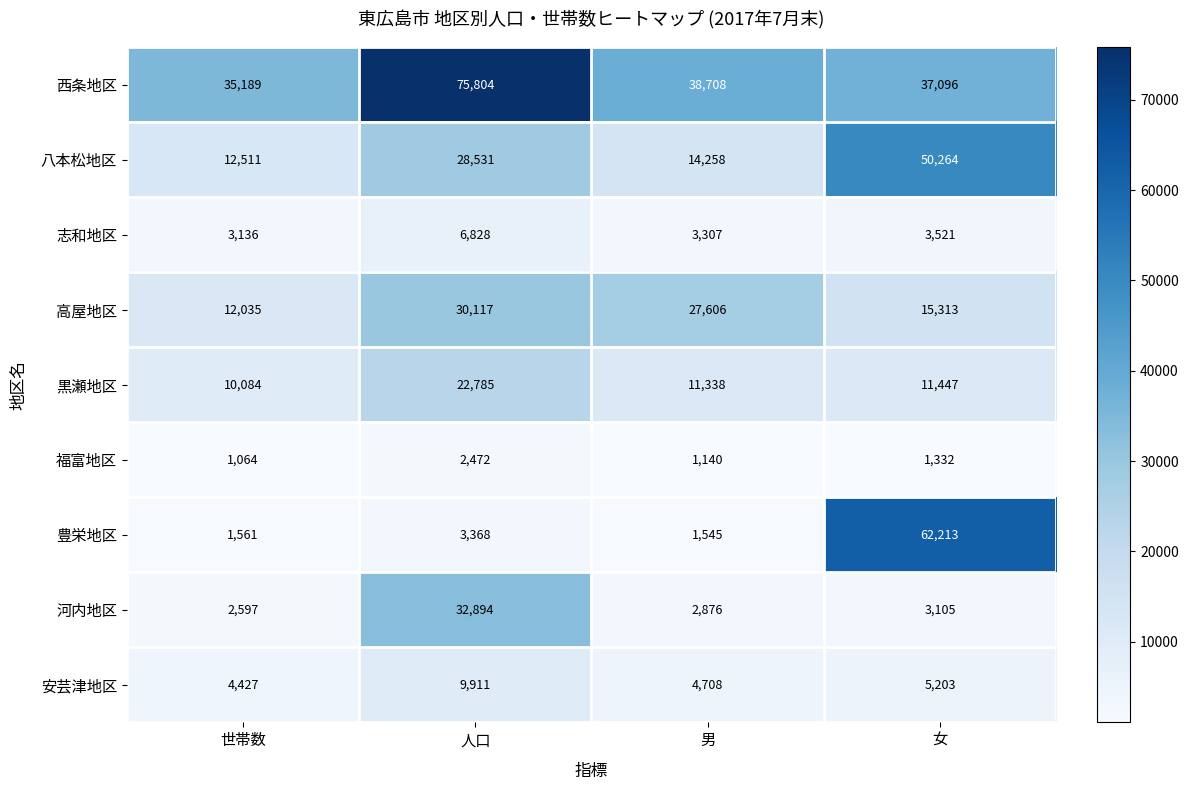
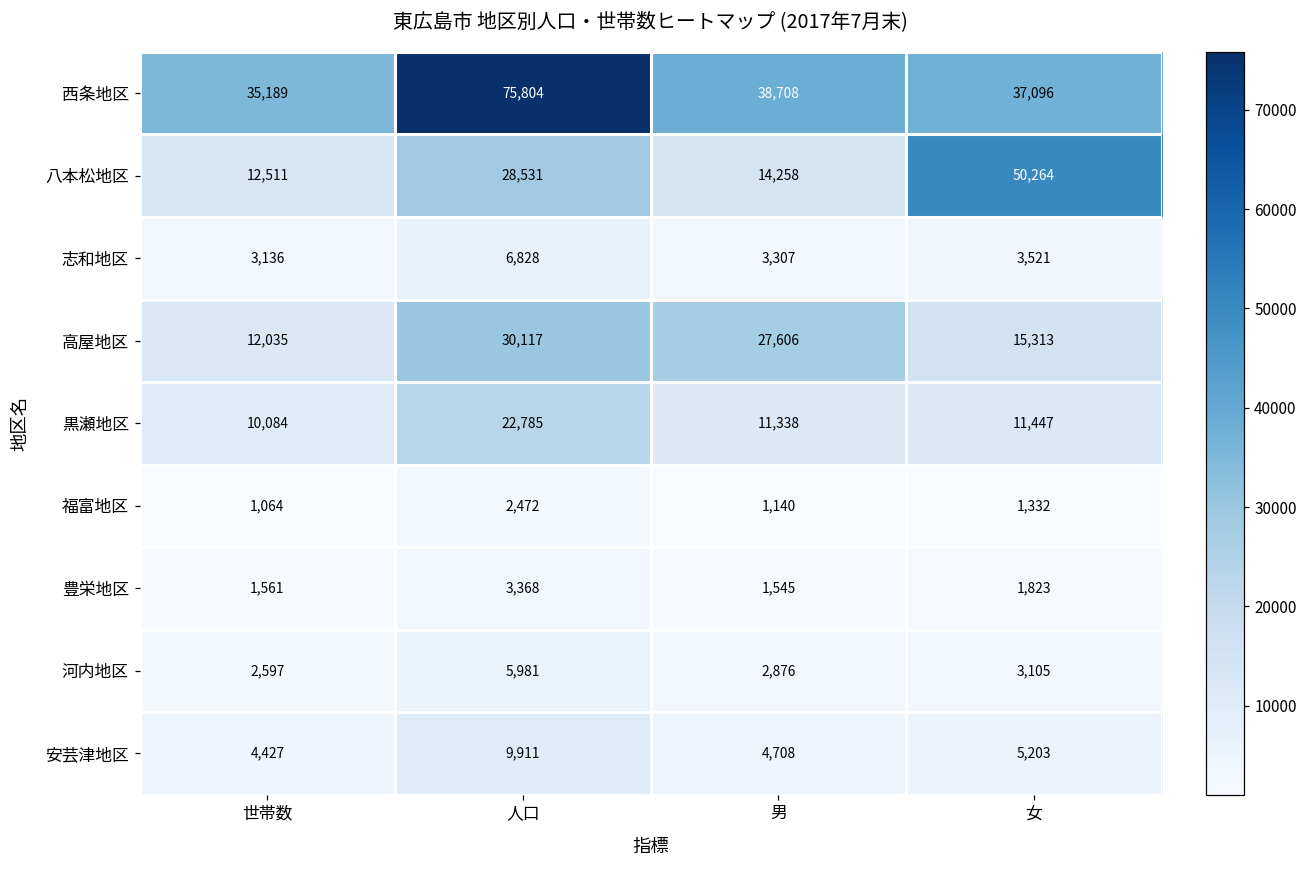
  {
    "西条地区": {
      "世帯数": "35,189",
      "人口": "75,804",
      "男": "38,708",
      "女": "37,096"
    },
    "八本松地区": {
      "世帯数": "12,511",
      "人口": "28,531",
      "男": "14,258",
      "女": "50,264"
    },
    "志和地区": {
      "世帯数": "3,136",
      "人口": "6,828",
      "男": "3,307",
      "女": "3,521"
    },
    "高屋地区": {
      "世帯数": "12,035",
      "人口": "30,117",
      "男": "27,606",
      "女": "15,313"
    },
    "黒瀬地区": {
      "世帯数": "10,084",
      "人口": "22,785",
      "男": "11,338",
      "女": "11,447"
    },
    "福富地区": {
      "世帯数": "1,064",
      "人口": "2,472",
      "男": "1,140",
      "女": "1,332"
    },
    "豊栄地区": {
      "世帯数": "1,561",
      "人口": "3,368",
      "男": "1,545",
-     "女": "62,213"
+     "女": "1,823"
    },
    "河内地区": {
      "世帯数": "2,597",
-     "人口": "32,894",
+     "人口": "5,981",
      "男": "2,876",
      "女": "3,105"
    },
    "安芸津地区": {
      "世帯数": "4,427",
      "人口": "9,911",
      "男": "4,708",
      "女": "5,203"
    }
  }
